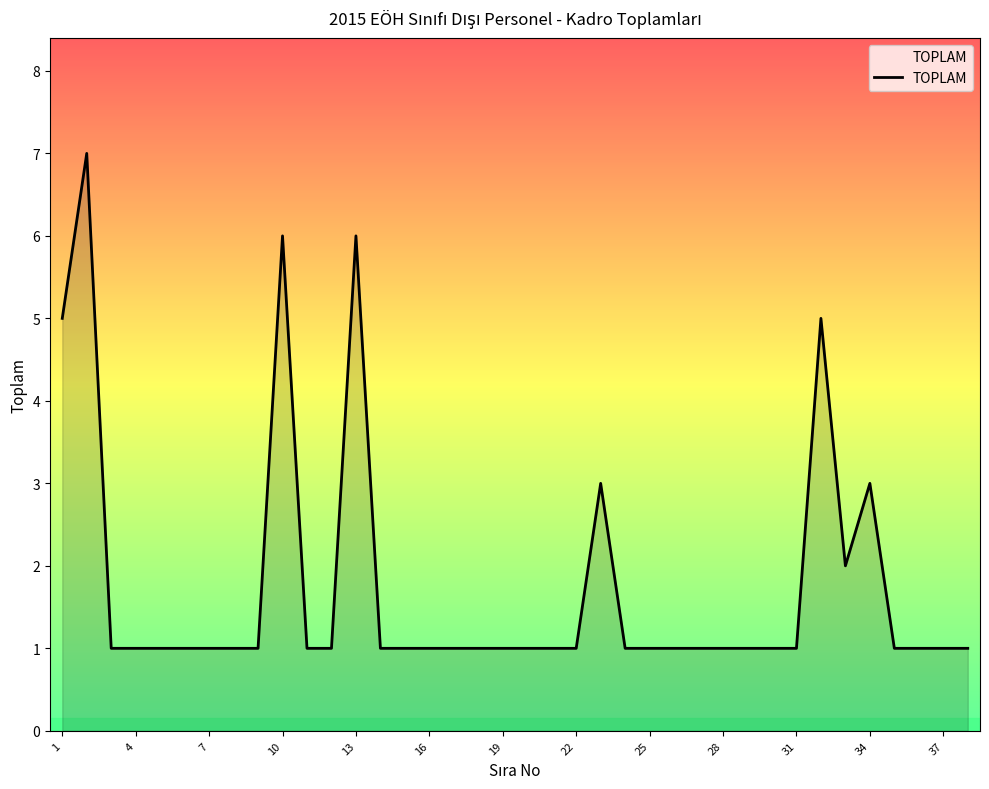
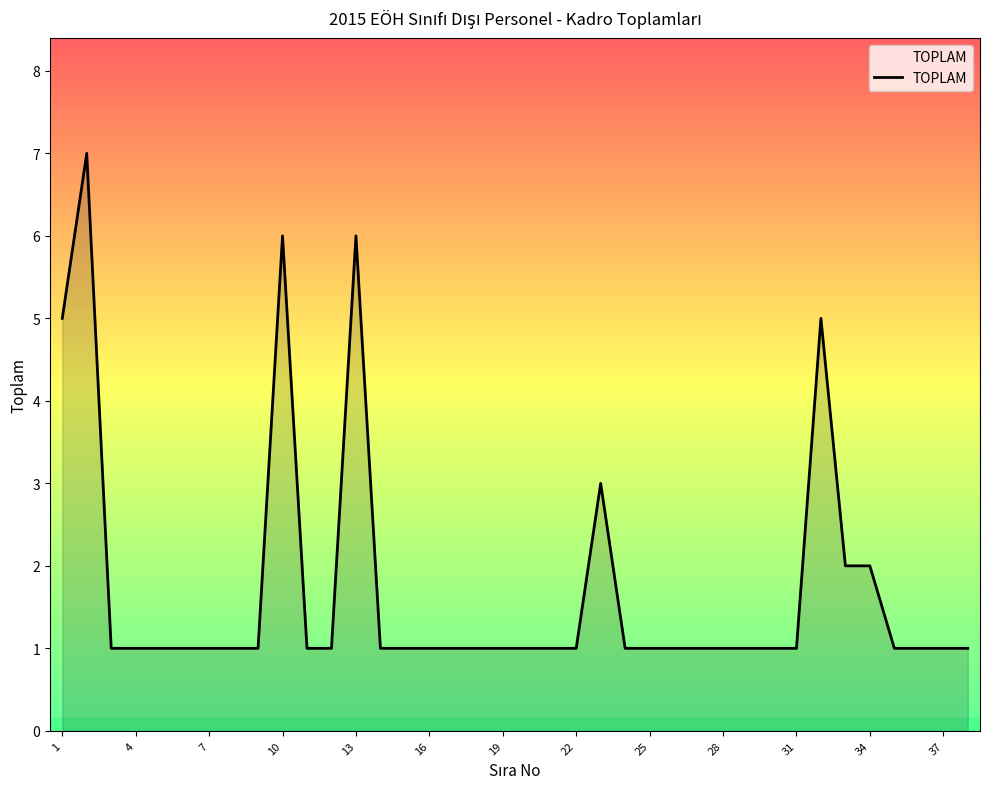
  {
    "1": 5,
    "4": 1,
    "7": 1,
    "10": 6,
    "13": 6,
    "16": 1,
    "19": 1,
    "22": 1,
    "25": 1,
    "28": 1,
    "31": 1,
-   "34": 3,
+   "34": 2,
    "37": 1
  }
